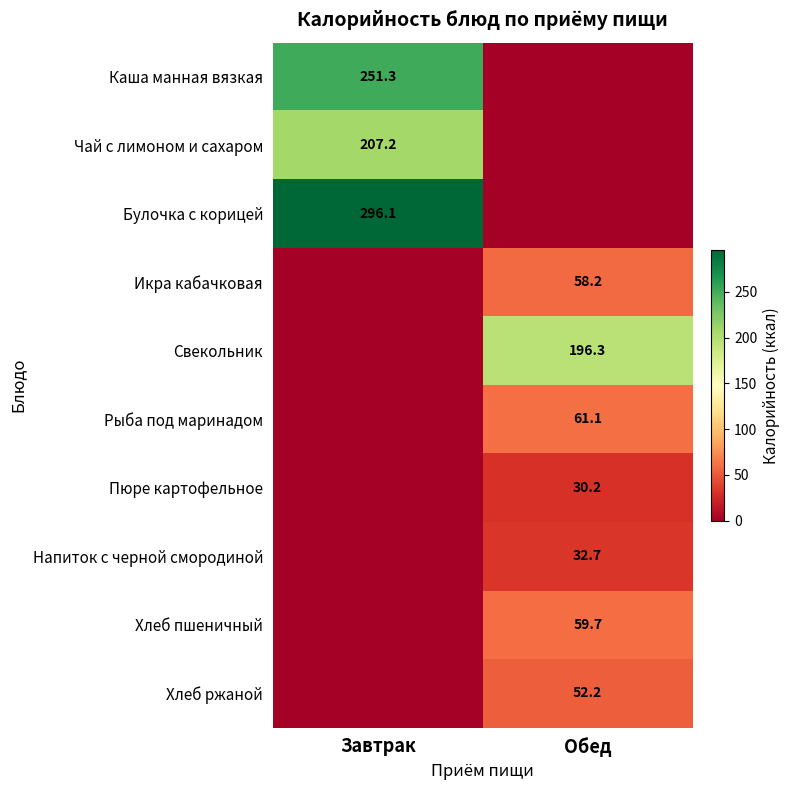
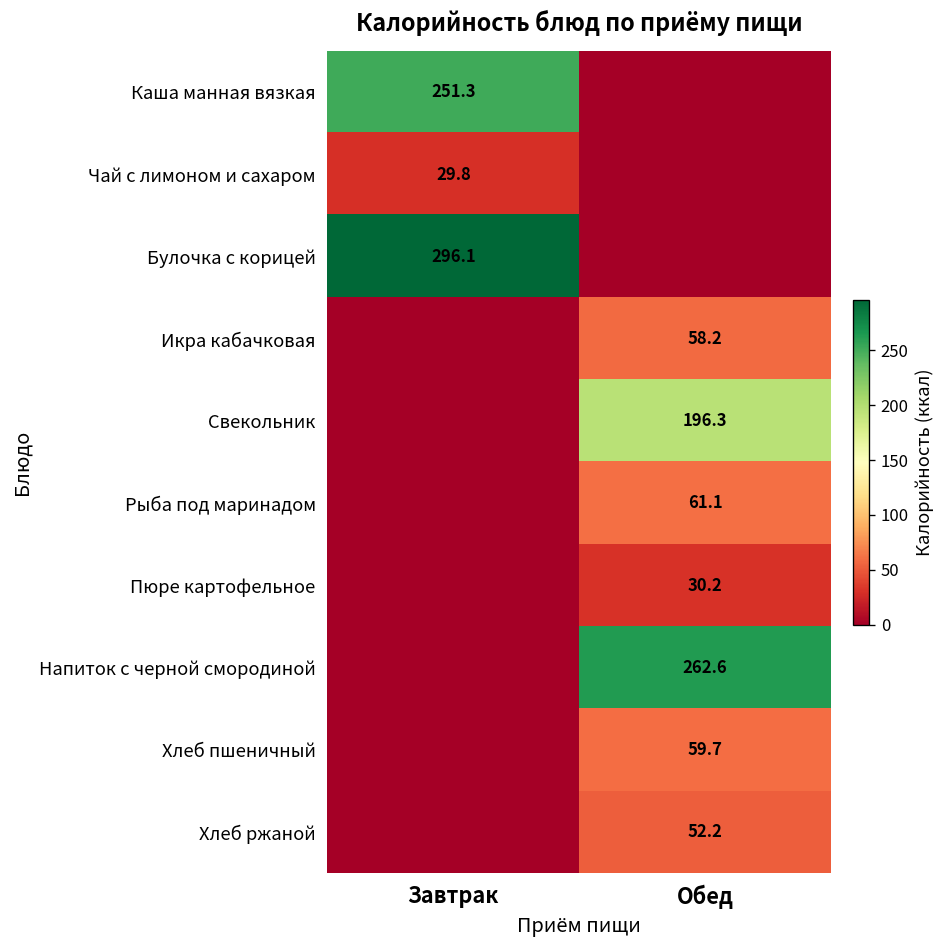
  {
    "Каша манная вязкая": {
      "Завтрак": 251.3
    },
    "Чай с лимоном и сахаром": {
-     "Завтрак": 207.2
+     "Завтрак": 29.8
    },
    "Булочка с корицей": {
      "Завтрак": 296.1
    },
    "Икра кабачковая": {
      "Обед": 58.2
    },
    "Свекольник": {
      "Обед": 196.3
    },
    "Рыба под маринадом": {
      "Обед": 61.1
    },
    "Пюре картофельное": {
      "Обед": 30.2
    },
    "Напиток с черной смородиной": {
-     "Обед": 32.7
+     "Обед": 262.6
    },
    "Хлеб пшеничный": {
      "Обед": 59.7
    },
    "Хлеб ржаной": {
      "Обед": 52.2
    }
  }
